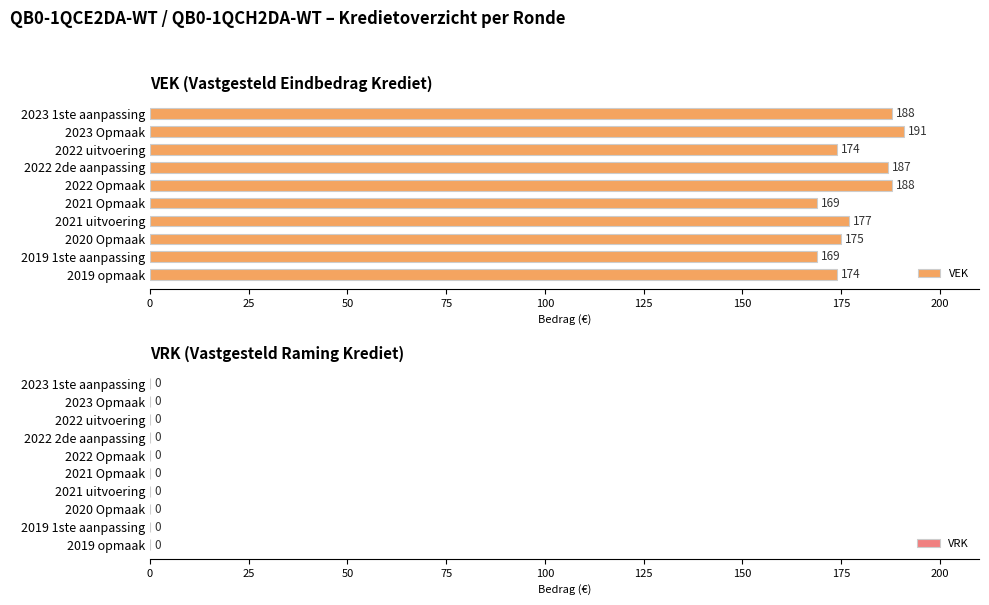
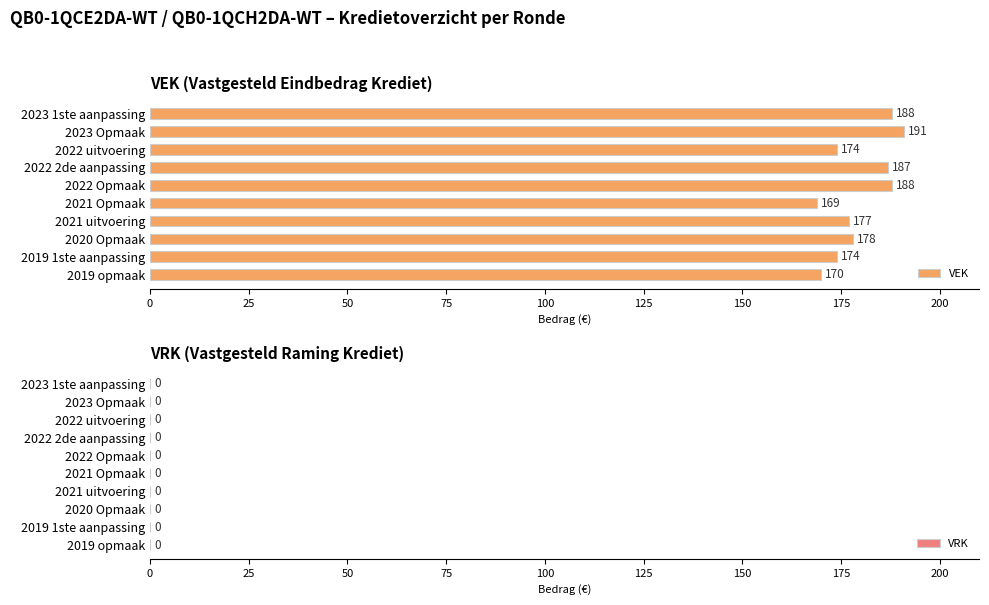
  {
    "VEK (Vastgesteld Eindbedrag Krediet)": {
      "2023 1ste aanpassing": 188,
      "2023 Opmaak": 191,
      "2022 uitvoering": 174,
      "2022 2de aanpassing": 187,
      "2022 Opmaak": 188,
      "2021 Opmaak": 169,
      "2021 uitvoering": 177,
-     "2020 Opmaak": 175,
-     "2019 1ste aanpassing": 169,
-     "2019 opmaak": 174
+     "2020 Opmaak": 178,
+     "2019 1ste aanpassing": 174,
+     "2019 opmaak": 170
    },
    "VRK (Vastgesteld Raming Krediet)": {
      "2023 1ste aanpassing": 0,
      "2023 Opmaak": 0,
      "2022 uitvoering": 0,
      "2022 2de aanpassing": 0,
      "2022 Opmaak": 0,
      "2021 Opmaak": 0,
      "2021 uitvoering": 0,
      "2020 Opmaak": 0,
      "2019 1ste aanpassing": 0,
      "2019 opmaak": 0
    }
  }
